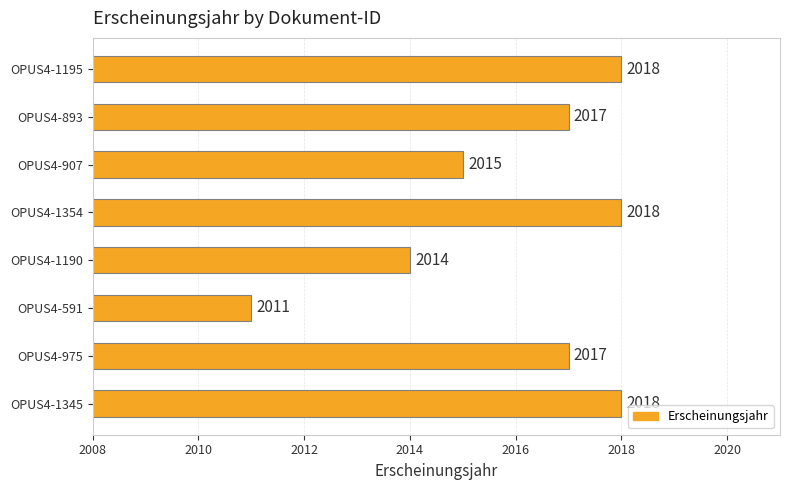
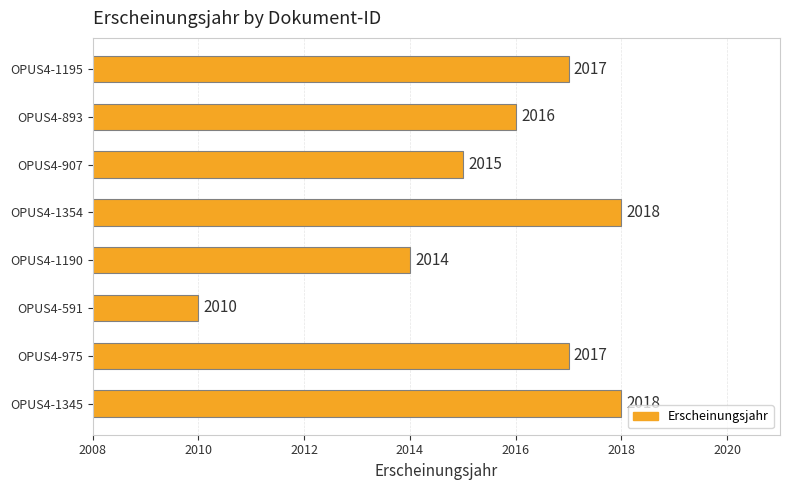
  {
-   "OPUS4-1195": 2018,
-   "OPUS4-893": 2017,
+   "OPUS4-1195": 2017,
+   "OPUS4-893": 2016,
    "OPUS4-907": 2015,
    "OPUS4-1354": 2018,
    "OPUS4-1190": 2014,
-   "OPUS4-591": 2011,
+   "OPUS4-591": 2010,
    "OPUS4-975": 2017
  }
